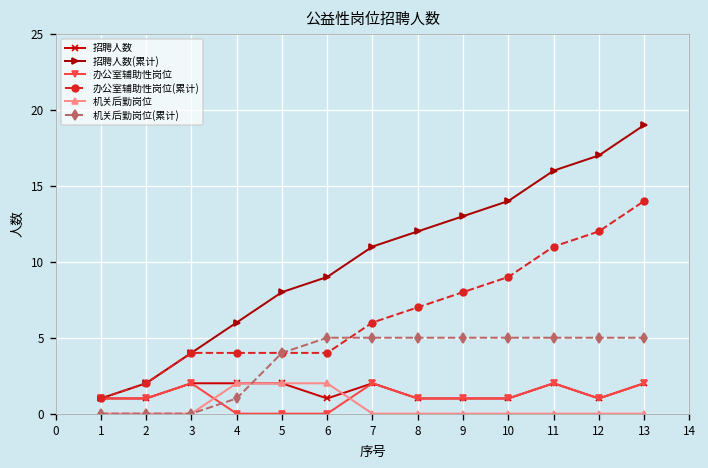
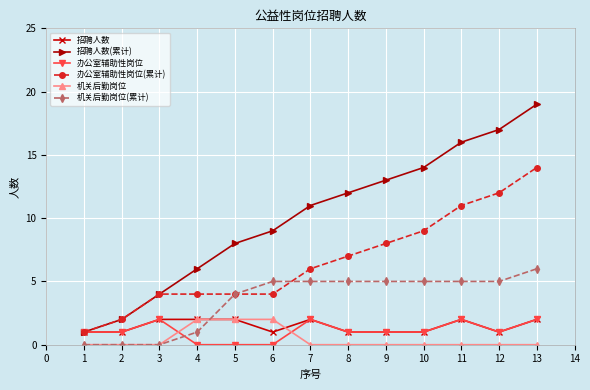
  {
    "机关后勤岗位": {
      "6": 2,
      "7": 0,
      "8": 0,
      "9": 0,
      "10": 0,
      "11": 0,
      "12": 0,
      "13": 0
    },
    "机关后勤岗位(累计)": {
      "4": 1,
      "6": 5,
      "7": 5,
      "8": 5,
      "9": 5,
      "10": 5,
      "11": 5,
      "12": 5,
-     "13": 5
+     "13": 6
    }
  }
